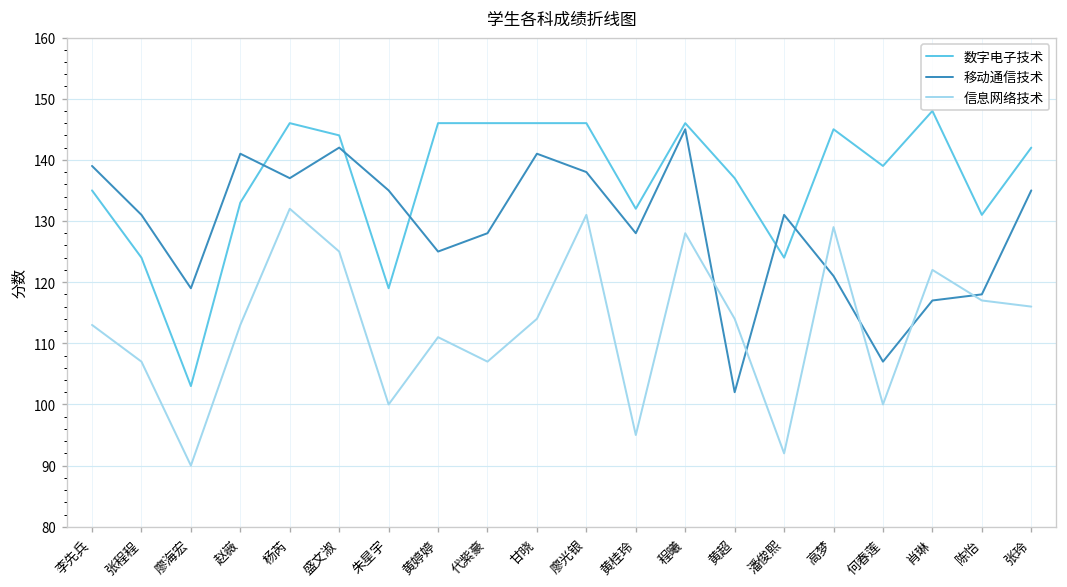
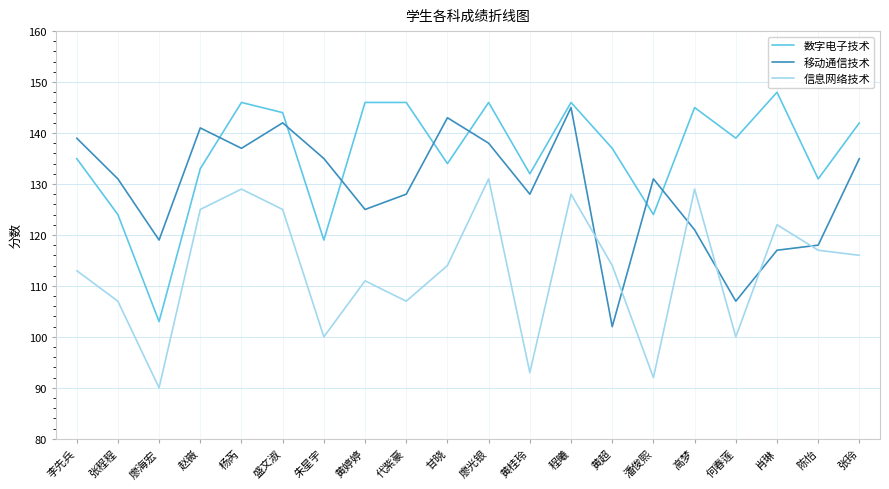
  {
    "数字电子技术": {
      "李先兵": 135,
      "张程程": 124,
      "廖海宏": 103,
      "赵嶶": 133,
      "杨芮": 146,
      "盛文淑": 144,
      "朱星宇": 119,
      "黄婷婷": 146,
      "代紫豪": 146,
-     "甘晓": 146,
+     "甘晓": 134,
      "廖光银": 146,
      "黄桂玲": 132,
      "程曦": 146,
      "黄超": 137,
      "潘俊熙": 124,
      "高梦": 145,
      "何春莲": 139,
      "肖琳": 148,
      "陈怡": 131,
      "张玲": 142
    },
    "移动通信技术": {
      "李先兵": 139,
      "张程程": 131,
      "廖海宏": 119,
      "赵嶶": 141,
      "杨芮": 137,
      "盛文淑": 142,
      "朱星宇": 135,
      "黄婷婷": 125,
      "代紫豪": 128,
-     "甘晓": 141,
+     "甘晓": 143,
      "廖光银": 138,
      "黄桂玲": 128,
      "程曦": 145,
      "黄超": 102,
      "潘俊熙": 131,
      "高梦": 121,
      "何春莲": 107,
      "肖琳": 117,
      "陈怡": 118,
      "张玲": 135
    },
    "信息网络技术": {
      "李先兵": 113,
      "张程程": 107,
      "廖海宏": 90,
-     "赵嶶": 113,
-     "杨芮": 132,
+     "赵嶶": 125,
+     "杨芮": 129,
      "盛文淑": 125,
      "朱星宇": 100,
      "黄婷婷": 111,
      "代紫豪": 107,
      "甘晓": 114,
      "廖光银": 131,
-     "黄桂玲": 95,
+     "黄桂玲": 93,
      "程曦": 128,
      "黄超": 114,
      "潘俊熙": 92,
      "高梦": 129,
      "何春莲": 100,
      "肖琳": 122,
      "陈怡": 117,
      "张玲": 116
    }
  }
